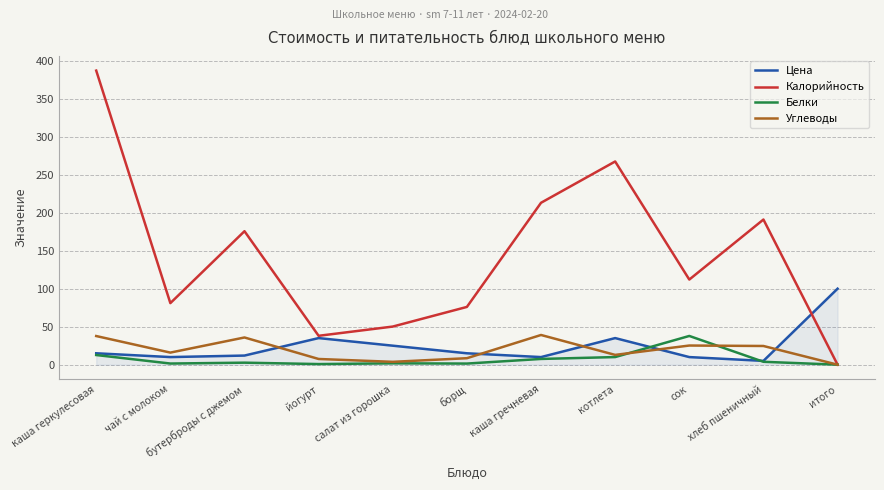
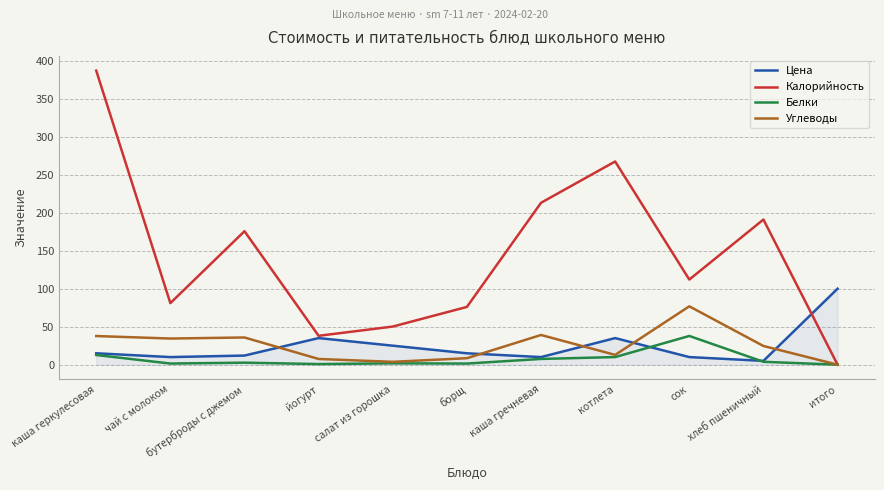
  {
    "Цена": {
      "чай с молоком": 10,
      "бутерброды с джемом": 10,
      "салат из горошка": 30,
      "борщ": 20,
      "котлета": 40,
      "сок": 10,
      "итого": 100
    },
    "Калорийность": {
      "каша геркулесовая": 390,
      "чай с молоком": 80,
      "бутерброды с джемом": 180,
      "салат из горошка": 50,
      "борщ": 80,
      "каша гречневая": 210,
      "котлета": 270,
      "сок": 110,
      "хлеб пшеничный": 190
    },
    "Белки": {
      "чай с молоком": 0,
      "бутерброды с джемом": 0,
      "йогурт": 0,
      "борщ": 0,
      "сок": 40
    },
    "Углеводы": {
      "каша геркулесовая": 40,
-     "чай с молоком": 20,
+     "чай с молоком": 30,
      "бутерброды с джемом": 40,
      "йогурт": 10,
      "борщ": 10,
      "каша гречневая": 40,
-     "сок": 30,
+     "сок": 80,
      "хлеб пшеничный": 20
    }
  }
